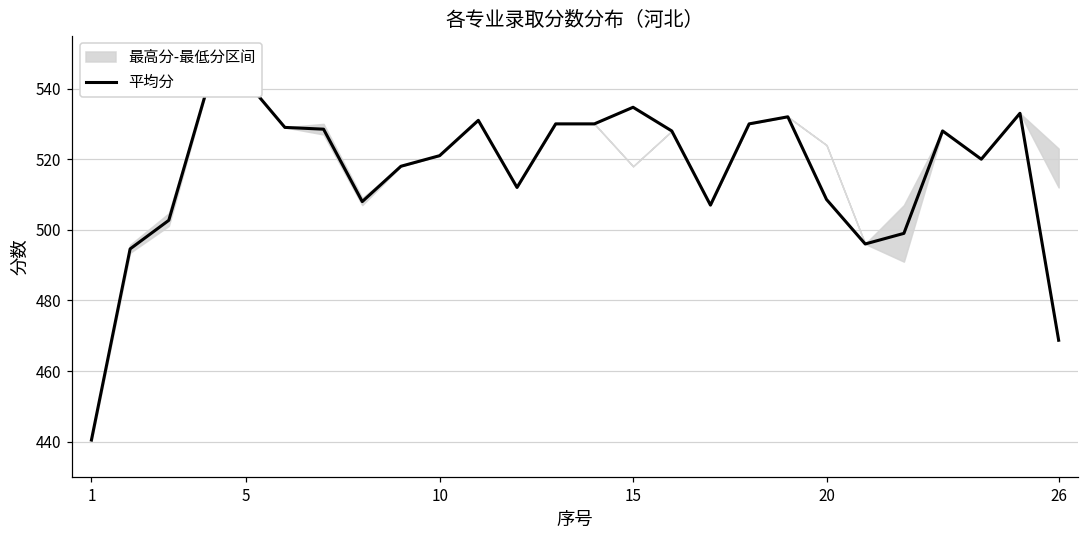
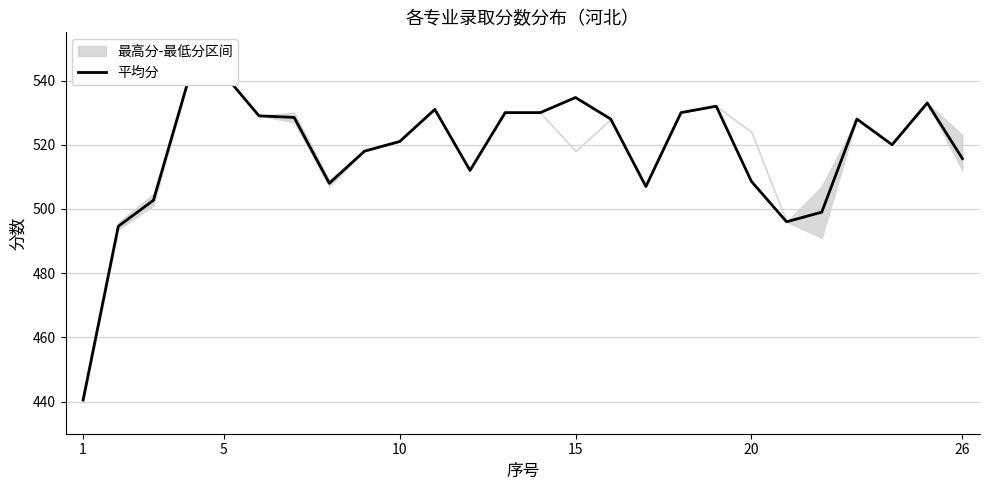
  {
    "平均分": {
      "15": 535,
      "20": 509,
-     "26": 469
+     "26": 516
    }
  }
